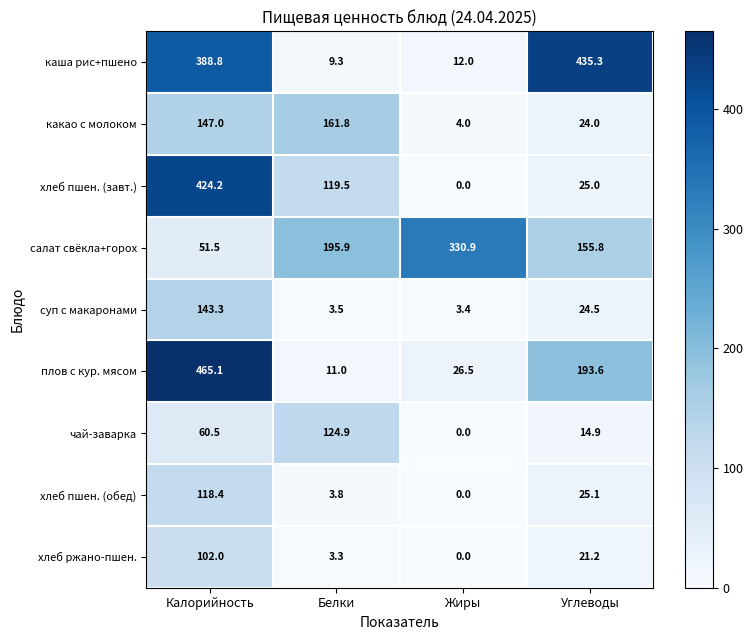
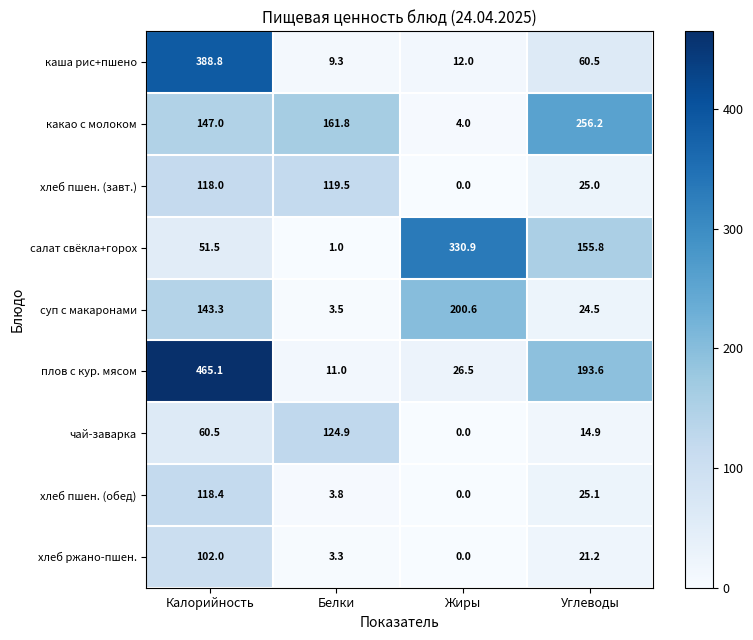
  {
    "каша рис+пшено": {
      "Калорийность": 388.8,
      "Белки": 9.3,
      "Жиры": 12.0,
-     "Углеводы": 435.3
+     "Углеводы": 60.5
    },
    "какао с молоком": {
      "Калорийность": 147.0,
      "Белки": 161.8,
      "Жиры": 4.0,
-     "Углеводы": 24.0
+     "Углеводы": 256.2
    },
    "хлеб пшен. (завт.)": {
-     "Калорийность": 424.2,
+     "Калорийность": 118.0,
      "Белки": 119.5,
      "Жиры": 0.0,
      "Углеводы": 25.0
    },
    "салат свёкла+горох": {
      "Калорийность": 51.5,
-     "Белки": 195.9,
+     "Белки": 1.0,
      "Жиры": 330.9,
      "Углеводы": 155.8
    },
    "суп с макаронами": {
      "Калорийность": 143.3,
      "Белки": 3.5,
-     "Жиры": 3.4,
+     "Жиры": 200.6,
      "Углеводы": 24.5
    },
    "плов с кур. мясом": {
      "Калорийность": 465.1,
      "Белки": 11.0,
      "Жиры": 26.5,
      "Углеводы": 193.6
    },
    "чай-заварка": {
      "Калорийность": 60.5,
      "Белки": 124.9,
      "Жиры": 0.0,
      "Углеводы": 14.9
    },
    "хлеб пшен. (обед)": {
      "Калорийность": 118.4,
      "Белки": 3.8,
      "Жиры": 0.0,
      "Углеводы": 25.1
    },
    "хлеб ржано-пшен.": {
      "Калорийность": 102.0,
      "Белки": 3.3,
      "Жиры": 0.0,
      "Углеводы": 21.2
    }
  }
